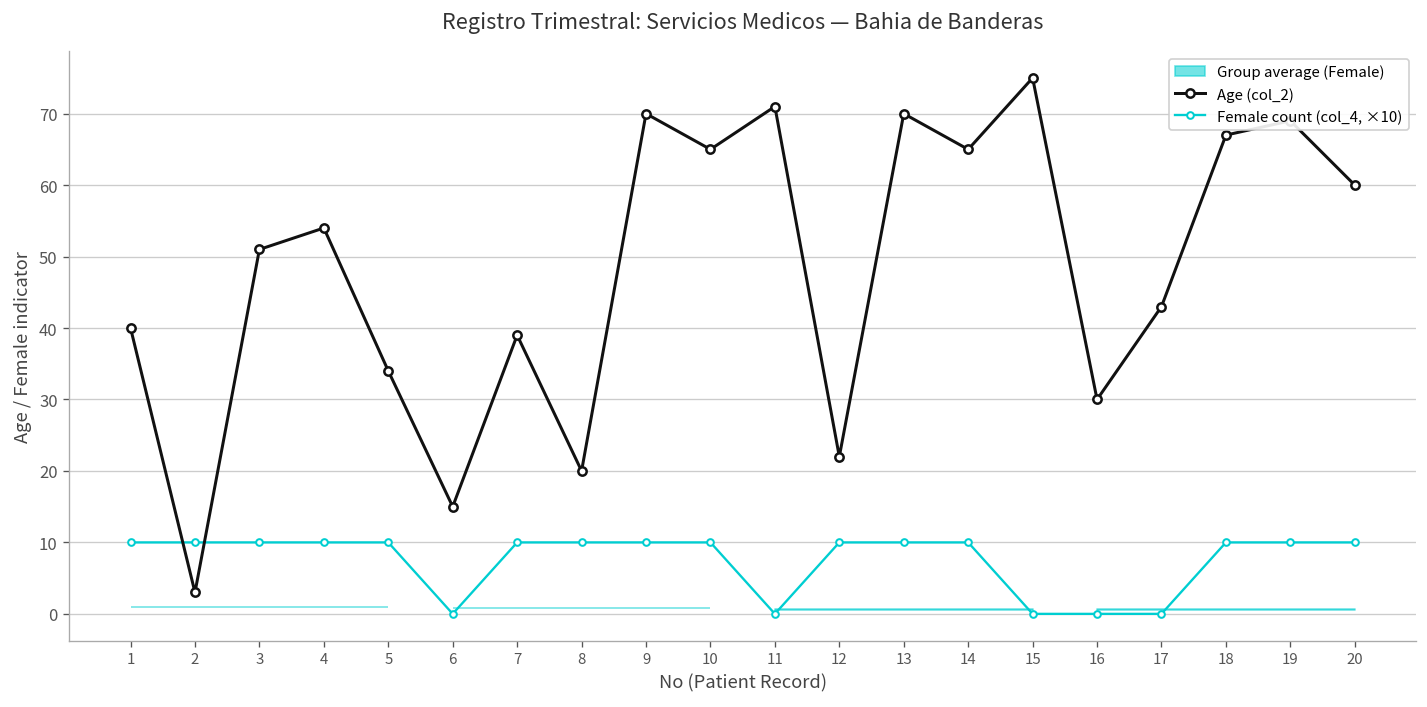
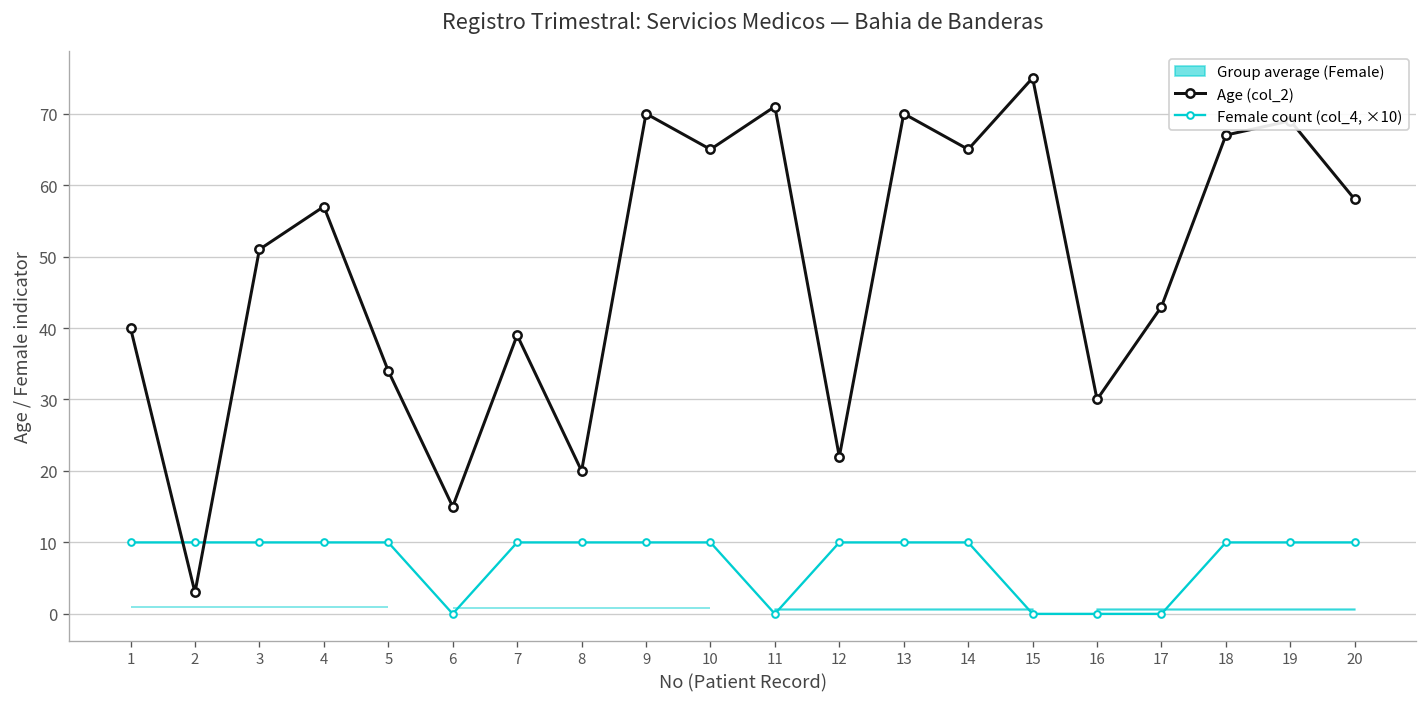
  {
    "Age (col_2)": {
      "1": 40,
      "2": 3,
      "3": 51,
-     "4": 54,
+     "4": 57,
      "5": 34,
      "6": 15,
      "7": 39,
      "8": 20,
      "9": 70,
      "10": 65,
      "11": 71,
      "12": 22,
      "13": 70,
      "14": 65,
      "15": 75,
      "16": 30,
      "17": 43,
      "18": 67,
-     "20": 60
+     "20": 58
    }
  }
